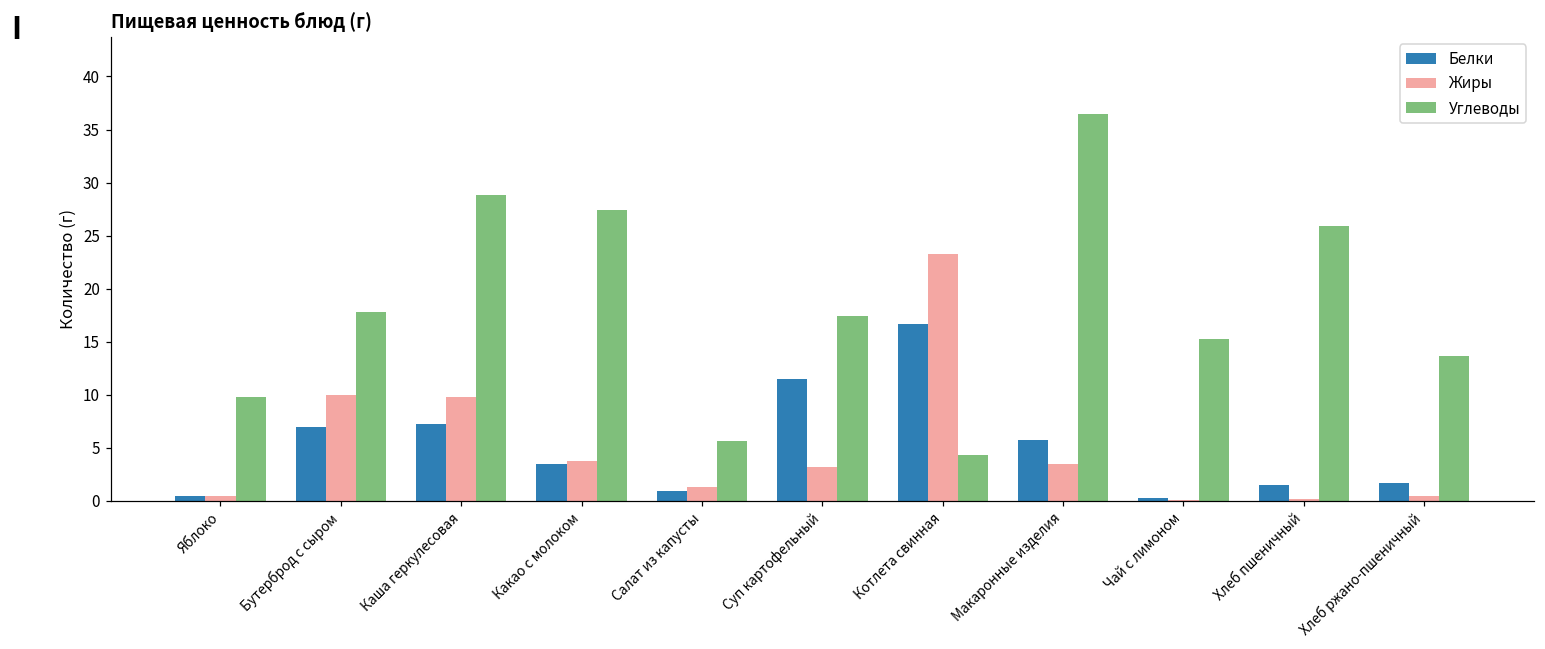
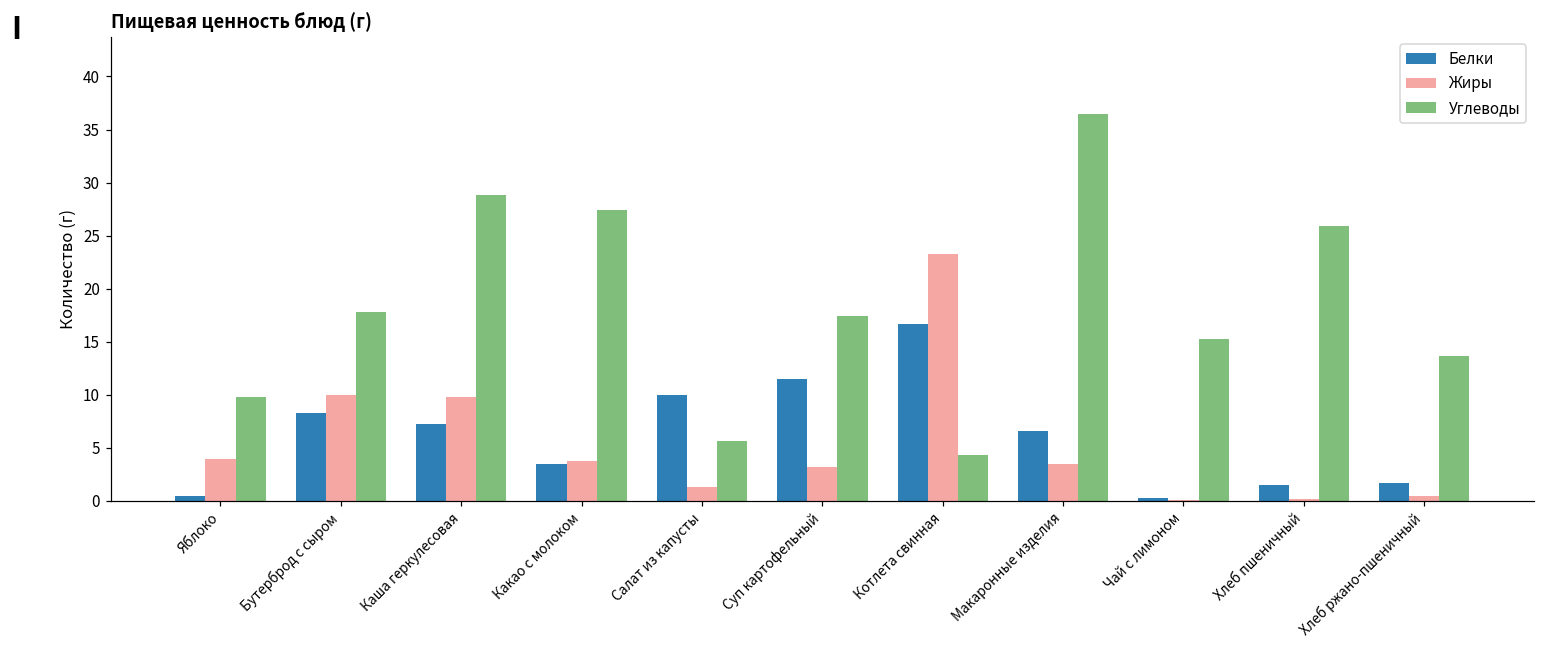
  {
    "Белки": {
      "Яблоко": 0,
-     "Бутерброд с сыром": 7,
+     "Бутерброд с сыром": 8,
      "Каша геркулесовая": 7,
      "Какао с молоком": 4,
-     "Салат из капусты": 1,
+     "Салат из капусты": 10,
      "Суп картофельный": 11,
      "Котлета свинная": 17,
-     "Макаронные изделия": 6,
+     "Макаронные изделия": 7,
      "Чай с лимоном": 0,
      "Хлеб пшеничный": 2,
      "Хлеб ржано-пшеничный": 2
    },
    "Жиры": {
-     "Яблоко": 0,
+     "Яблоко": 4,
      "Бутерброд с сыром": 10,
      "Каша геркулесовая": 10,
      "Какао с молоком": 4,
      "Салат из капусты": 1,
      "Суп картофельный": 3,
      "Котлета свинная": 23,
      "Макаронные изделия": 3,
      "Хлеб ржано-пшеничный": 0
    },
    "Углеводы": {
      "Яблоко": 10,
      "Бутерброд с сыром": 18,
      "Каша геркулесовая": 29,
      "Какао с молоком": 27,
      "Салат из капусты": 6,
      "Суп картофельный": 17,
      "Котлета свинная": 4,
      "Макаронные изделия": 36,
      "Чай с лимоном": 15,
      "Хлеб пшеничный": 26,
      "Хлеб ржано-пшеничный": 14
    }
  }
